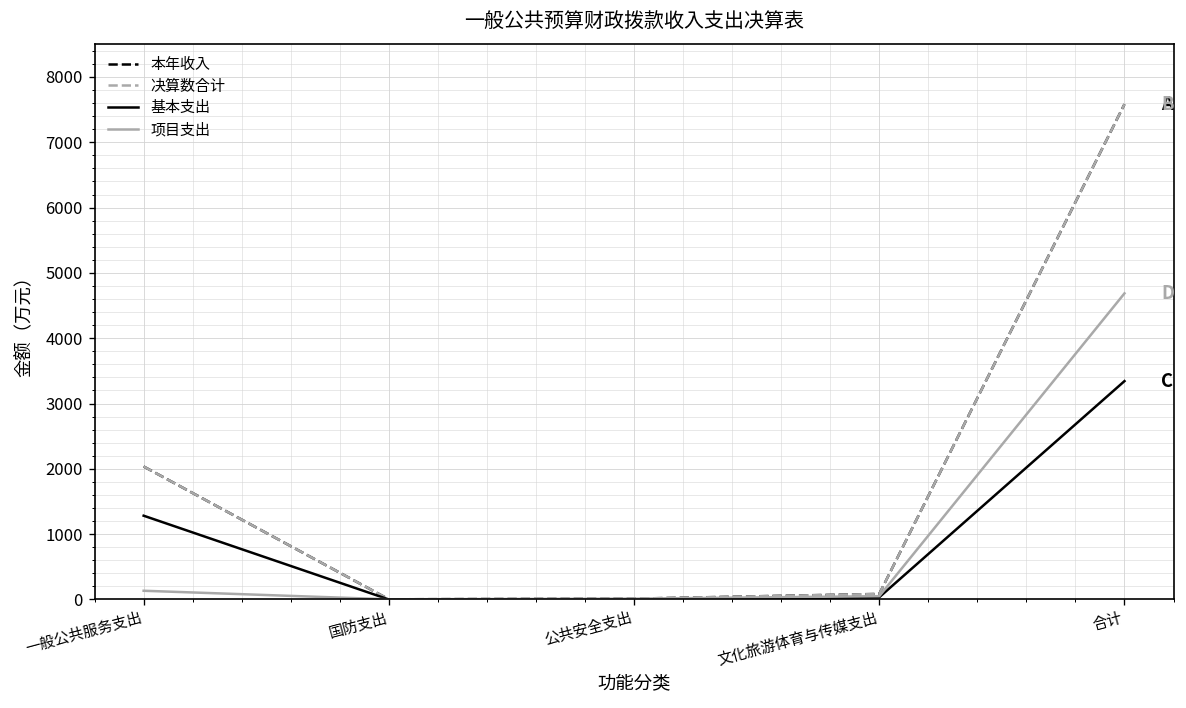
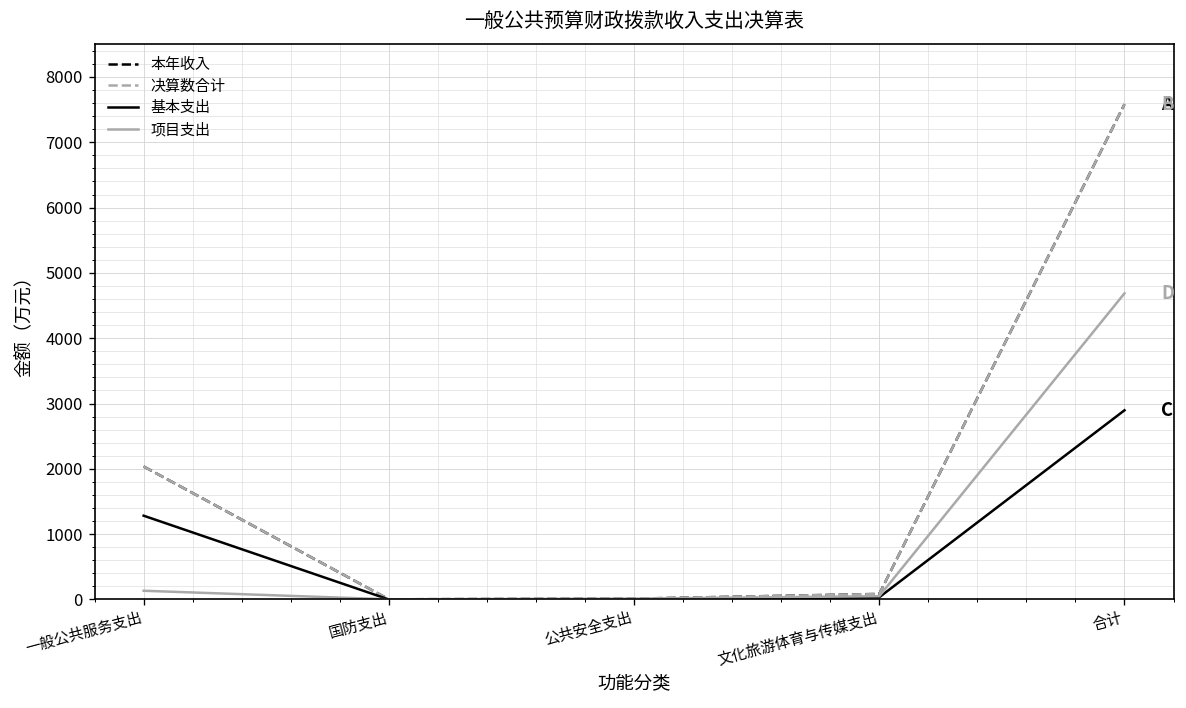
  {
    "基本支出": {
      "一般公共服务支出": 1300,
-     "合计": 3300
+     "合计": 2900
    }
  }
